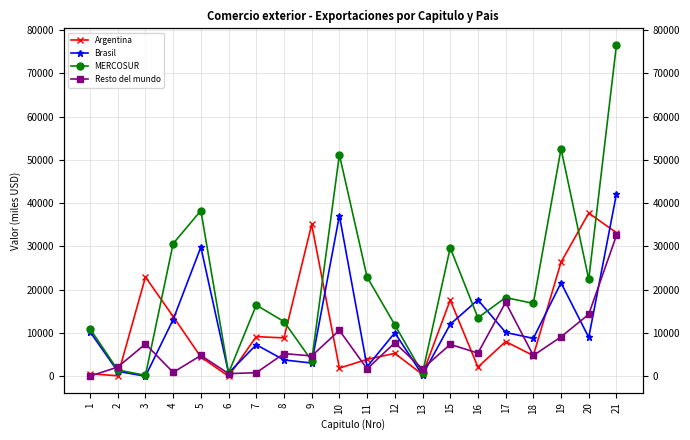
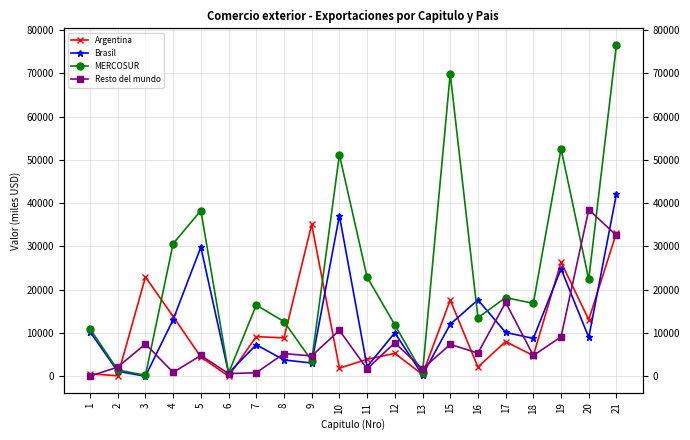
  {
    "Argentina": {
      "2": 0,
      "3": 23000,
      "4": 14000,
      "6": 0,
      "7": 9000,
      "8": 9000,
      "9": 35000,
      "10": 2000,
      "11": 4000,
      "12": 5000,
      "15": 18000,
      "16": 2000,
      "17": 8000,
      "19": 26000,
-     "20": 38000,
+     "20": 13000,
      "21": 33000
    },
    "Brasil": {
      "1": 10000,
      "4": 13000,
      "5": 30000,
      "7": 7000,
      "8": 4000,
      "10": 37000,
      "12": 10000,
      "15": 12000,
      "16": 18000,
      "17": 10000,
      "18": 9000,
-     "19": 22000,
+     "19": 25000,
      "20": 9000,
      "21": 42000
    },
    "MERCOSUR": {
      "1": 11000,
      "4": 31000,
      "5": 38000,
      "7": 16000,
      "8": 13000,
      "10": 51000,
      "11": 23000,
      "12": 12000,
-     "15": 30000,
+     "15": 70000,
      "16": 14000,
      "17": 18000,
      "18": 17000,
      "19": 53000,
      "20": 22000,
      "21": 77000
    },
    "Resto del mundo": {
      "2": 2000,
      "3": 7000,
      "4": 1000,
      "7": 1000,
      "8": 5000,
      "9": 5000,
      "10": 11000,
      "12": 8000,
      "13": 2000,
      "15": 7000,
      "16": 5000,
      "17": 17000,
      "19": 9000,
-     "20": 14000,
+     "20": 38000,
      "21": 33000
    }
  }
